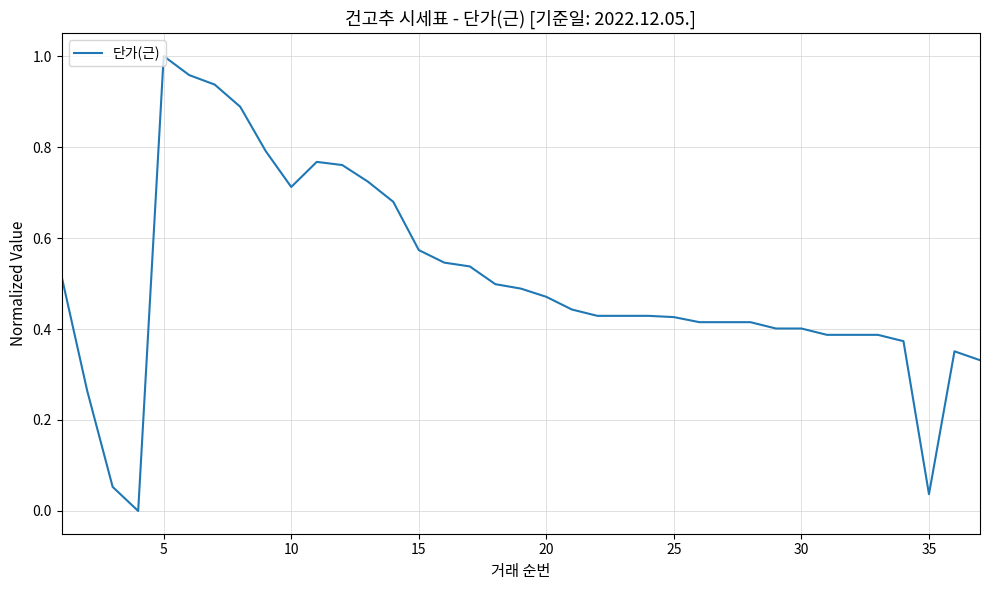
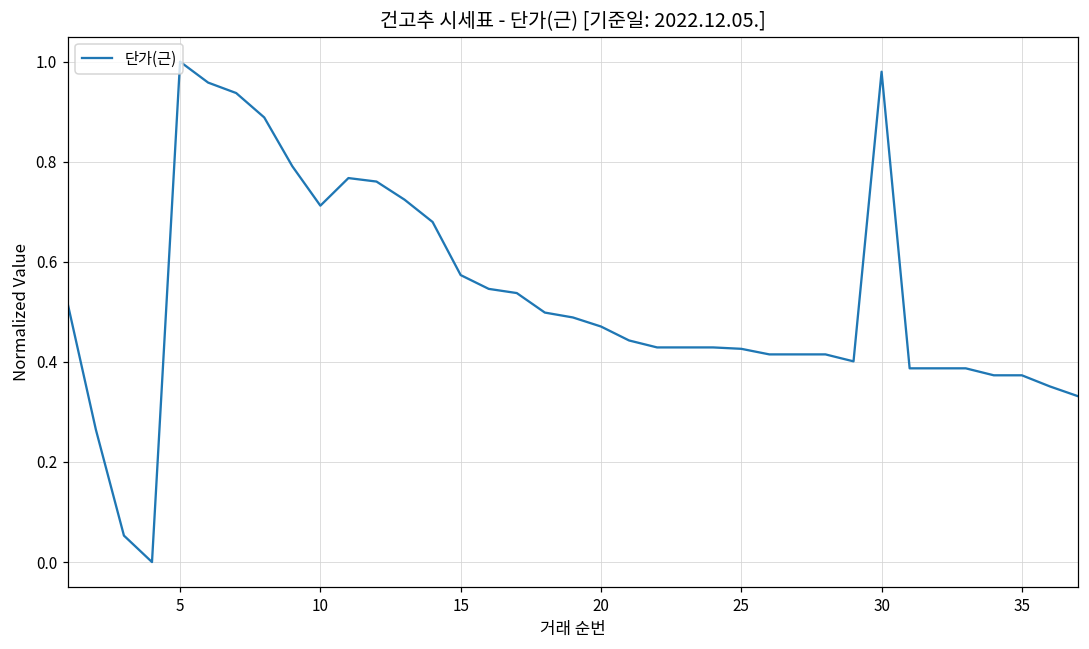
  {
    "10": 0.71,
    "15": 0.57,
    "20": 0.47,
    "25": 0.43,
-   "30": 0.40,
-   "35": 0.04
+   "30": 0.98,
+   "35": 0.37
  }
